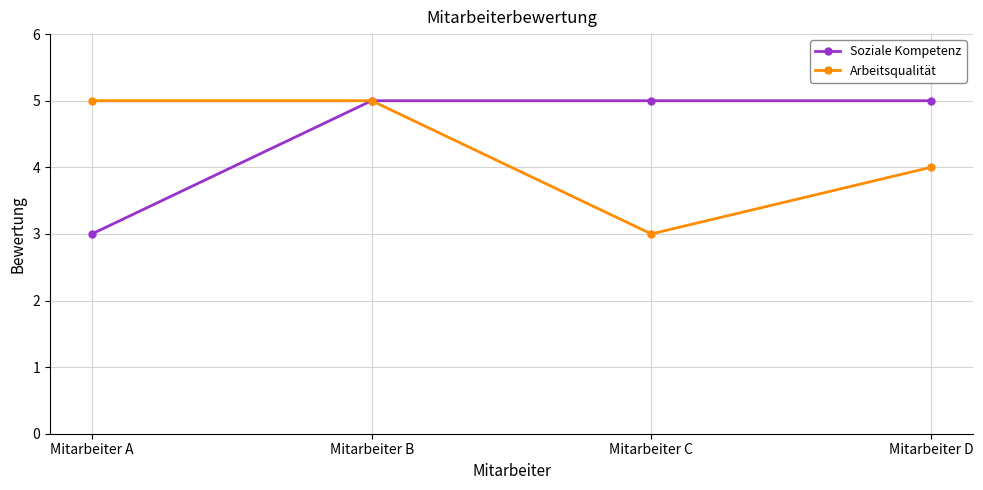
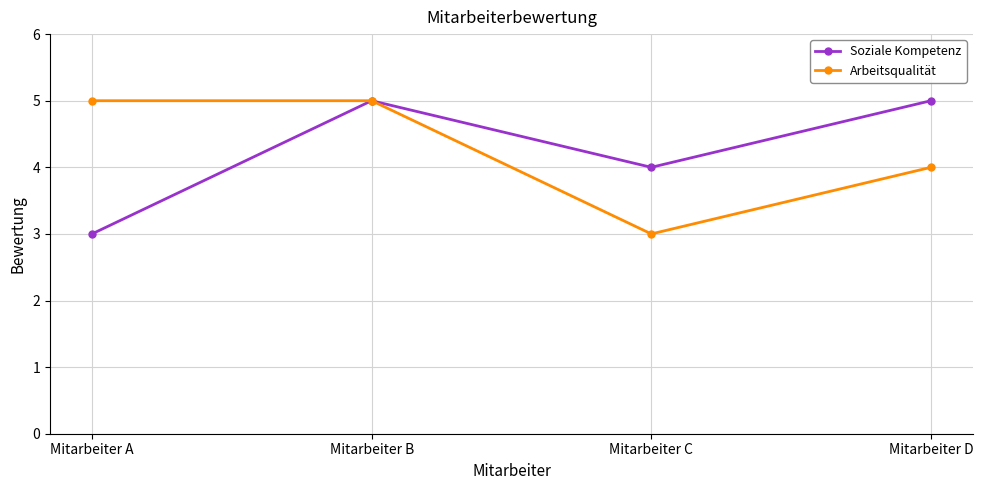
  {
    "Soziale Kompetenz": {
      "Mitarbeiter A": 3,
-     "Mitarbeiter C": 5,
+     "Mitarbeiter C": 4,
      "Mitarbeiter D": 5
    },
    "Arbeitsqualität": {
      "Mitarbeiter A": 5,
      "Mitarbeiter C": 3,
      "Mitarbeiter D": 4
    }
  }
